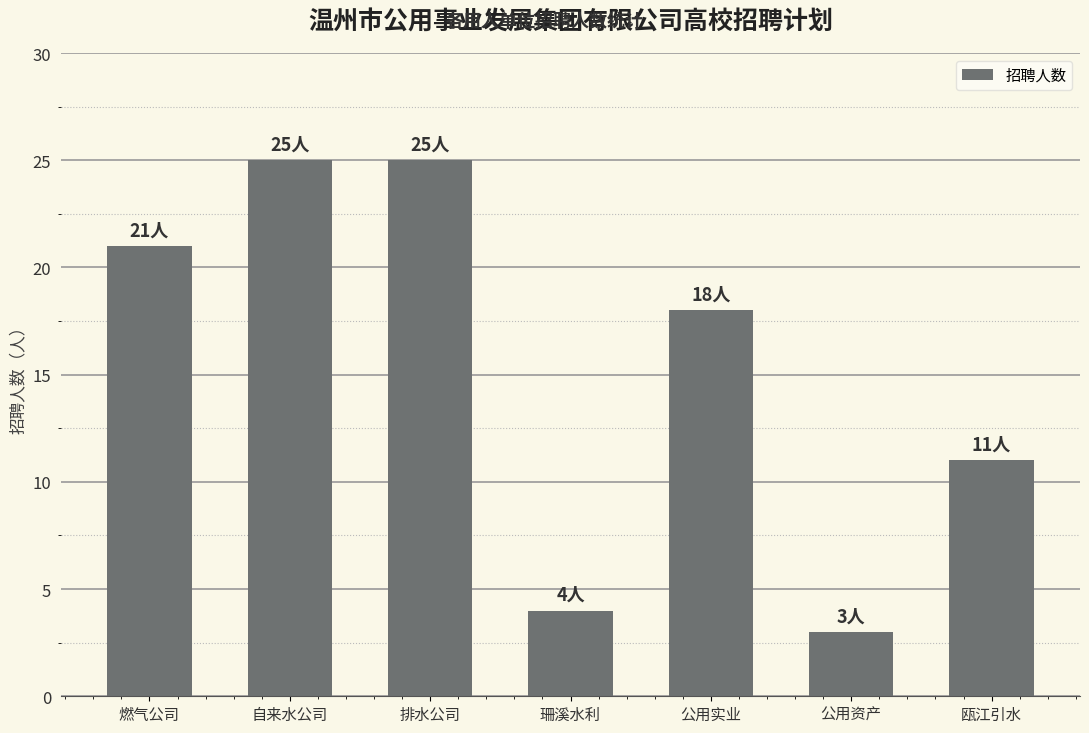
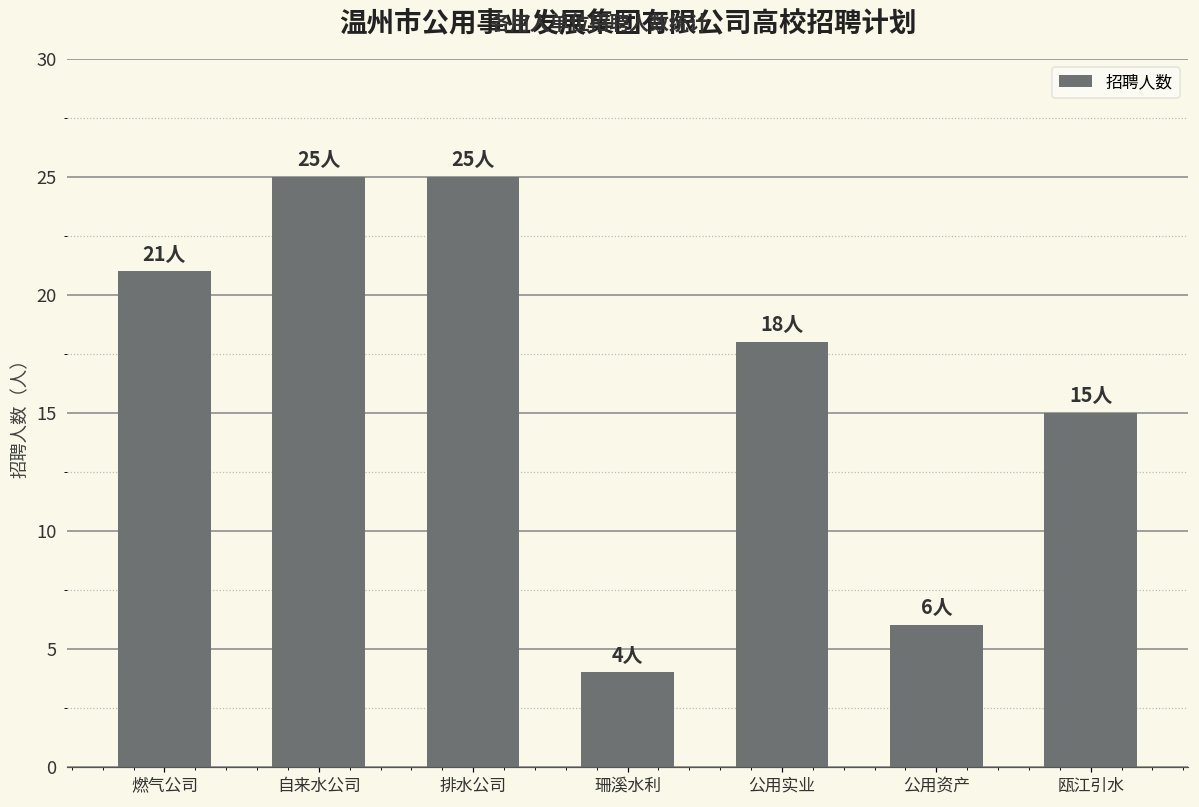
  {
    "燃气公司": "21人",
    "自来水公司": "25人",
    "排水公司": "25人",
    "珊溪水利": "4人",
    "公用实业": "18人",
-   "公用资产": "3人",
-   "瓯江引水": "11人"
+   "公用资产": "6人",
+   "瓯江引水": "15人"
  }
